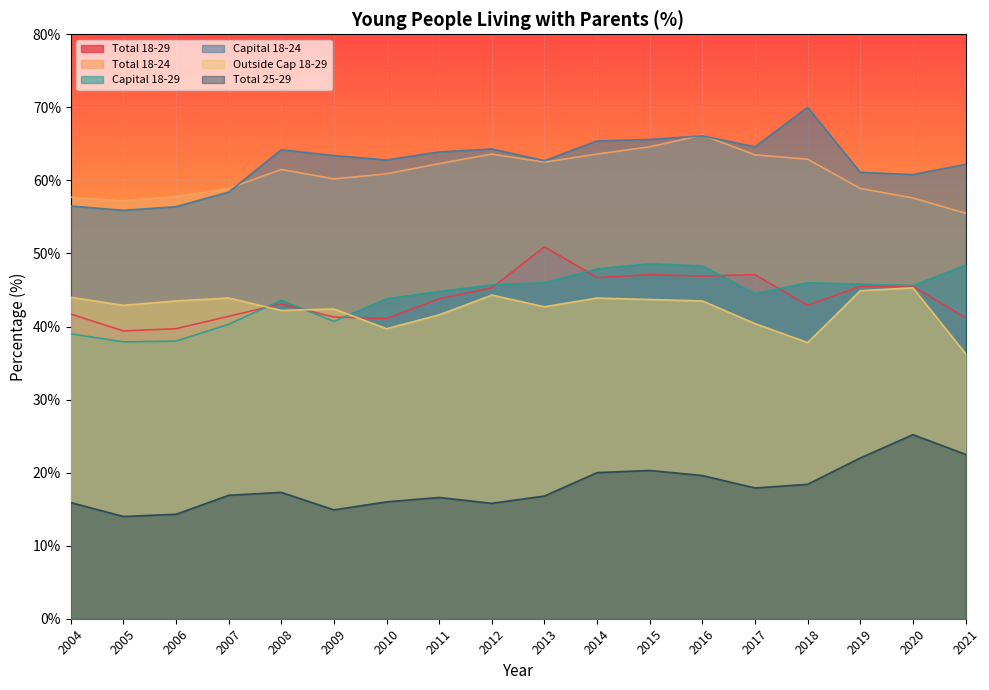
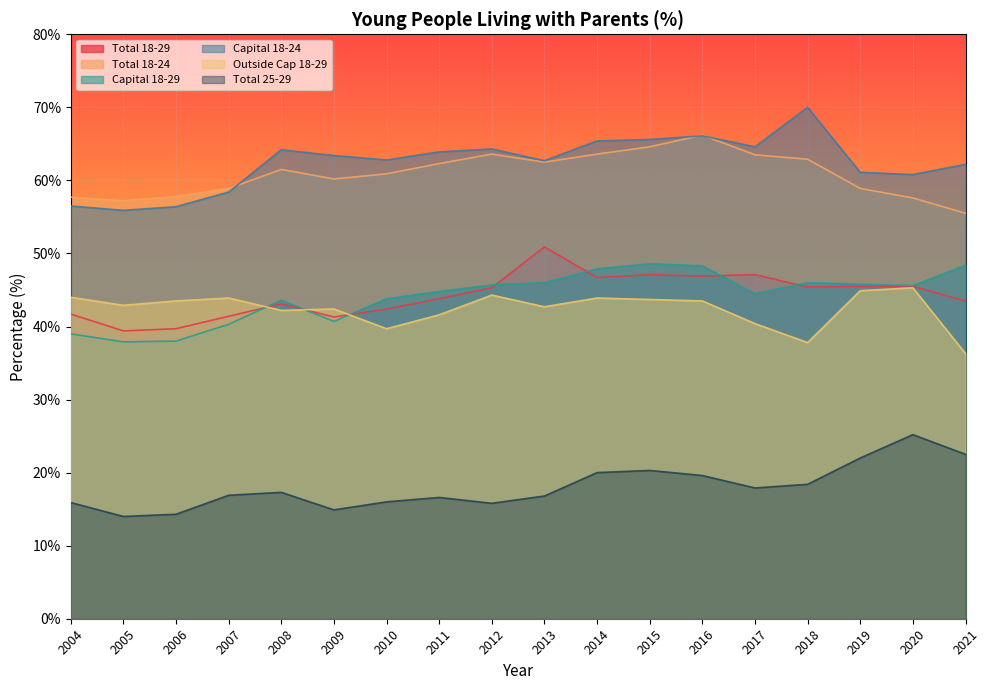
  {
    "Total 18-29": {
      "2004": "42%",
      "2005": "39%",
      "2006": "40%",
      "2007": "41%",
      "2008": "43%",
      "2009": "41%",
-     "2010": "41%",
+     "2010": "42%",
      "2011": "44%",
      "2012": "45%",
      "2013": "51%",
      "2014": "47%",
      "2015": "47%",
      "2016": "47%",
      "2017": "47%",
-     "2018": "43%",
-     "2021": "41%"
+     "2018": "45%",
+     "2021": "44%"
    }
  }
